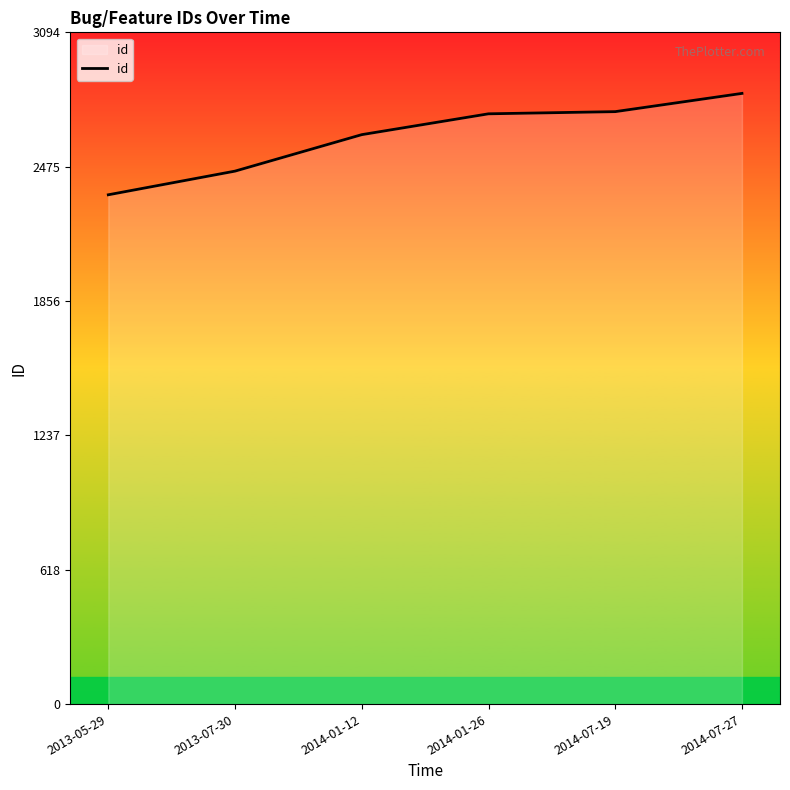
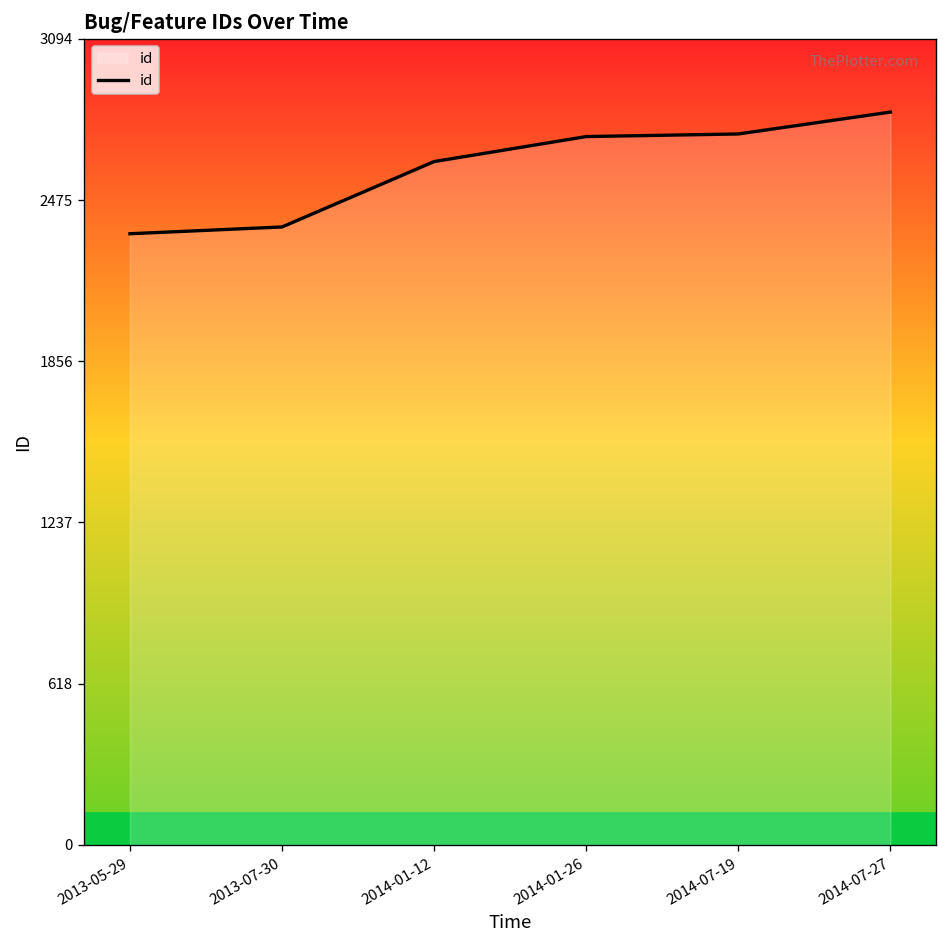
  {
    "2013-05-29": 2350,
-   "2013-07-30": 2460,
+   "2013-07-30": 2370,
    "2014-01-12": 2620,
    "2014-01-26": 2720,
    "2014-07-19": 2730,
    "2014-07-27": 2810
  }
